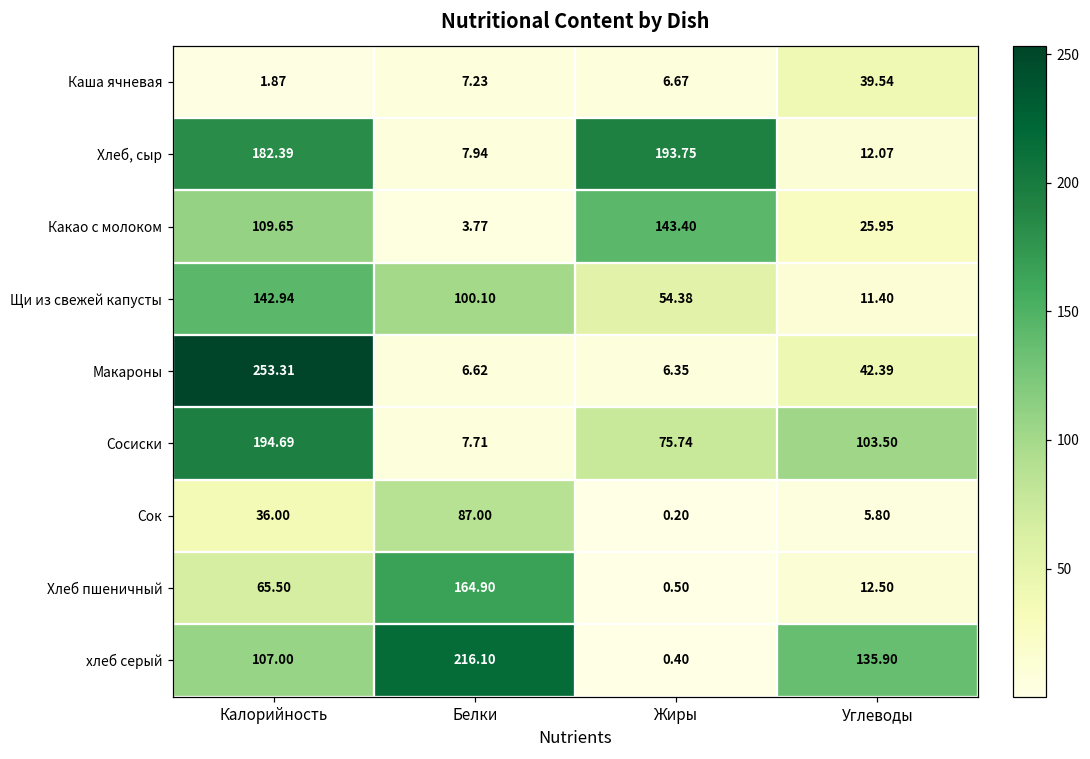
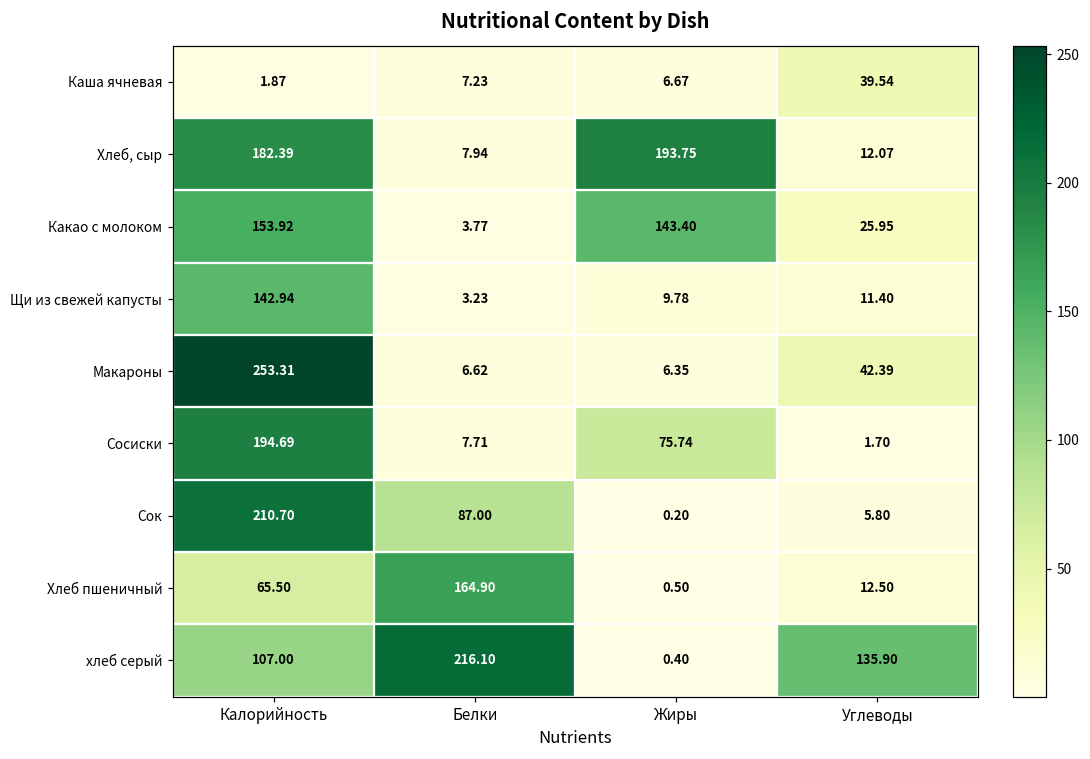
  {
    "Каша ячневая": {
      "Калорийность": 1.87,
      "Белки": 7.23,
      "Жиры": 6.67,
      "Углеводы": 39.54
    },
    "Хлеб, сыр": {
      "Калорийность": 182.39,
      "Белки": 7.94,
      "Жиры": 193.75,
      "Углеводы": 12.07
    },
    "Какао с молоком": {
-     "Калорийность": 109.65,
+     "Калорийность": 153.92,
      "Белки": 3.77,
      "Жиры": 143.40,
      "Углеводы": 25.95
    },
    "Щи из свежей капусты": {
      "Калорийность": 142.94,
-     "Белки": 100.10,
-     "Жиры": 54.38,
+     "Белки": 3.23,
+     "Жиры": 9.78,
      "Углеводы": 11.40
    },
    "Макароны": {
      "Калорийность": 253.31,
      "Белки": 6.62,
      "Жиры": 6.35,
      "Углеводы": 42.39
    },
    "Сосиски": {
      "Калорийность": 194.69,
      "Белки": 7.71,
      "Жиры": 75.74,
-     "Углеводы": 103.50
+     "Углеводы": 1.70
    },
    "Сок": {
-     "Калорийность": 36.00,
+     "Калорийность": 210.70,
      "Белки": 87.00,
      "Жиры": 0.20,
      "Углеводы": 5.80
    },
    "Хлеб пшеничный": {
      "Калорийность": 65.50,
      "Белки": 164.90,
      "Жиры": 0.50,
      "Углеводы": 12.50
    },
    "хлеб серый": {
      "Калорийность": 107.00,
      "Белки": 216.10,
      "Жиры": 0.40,
      "Углеводы": 135.90
    }
  }
